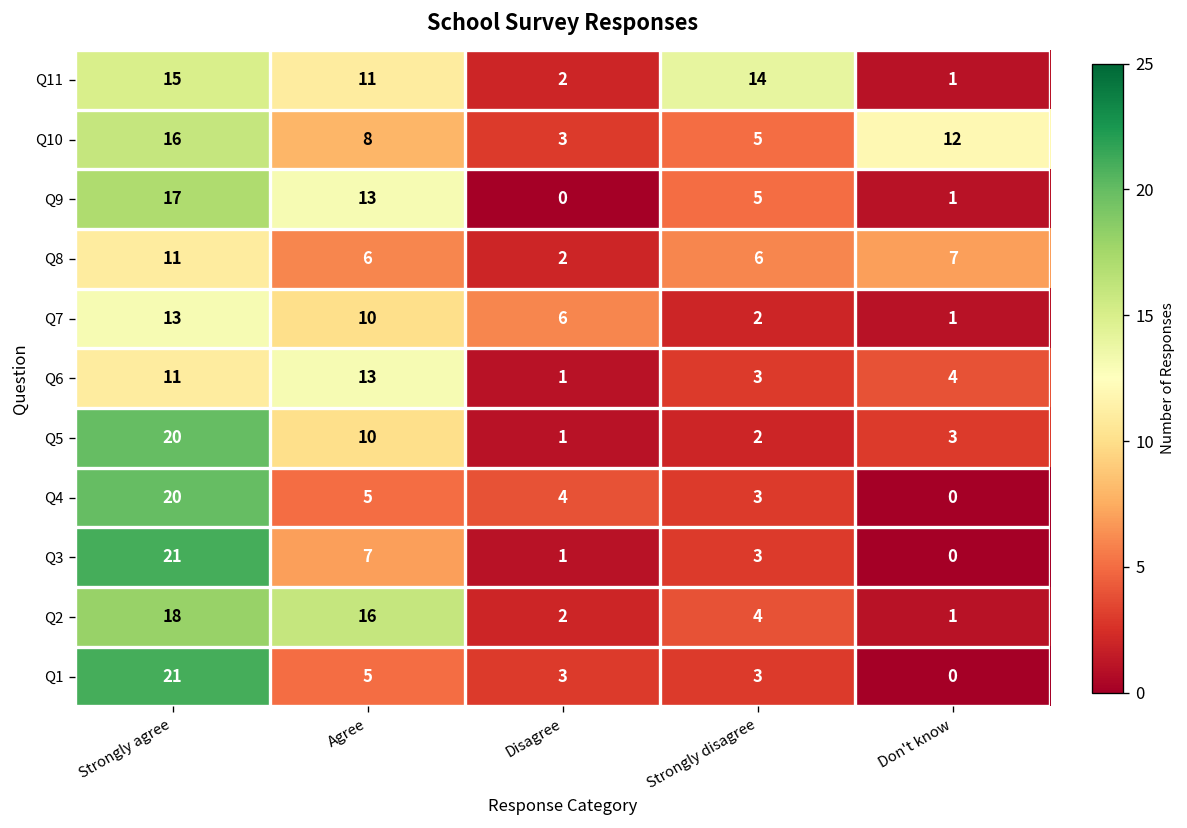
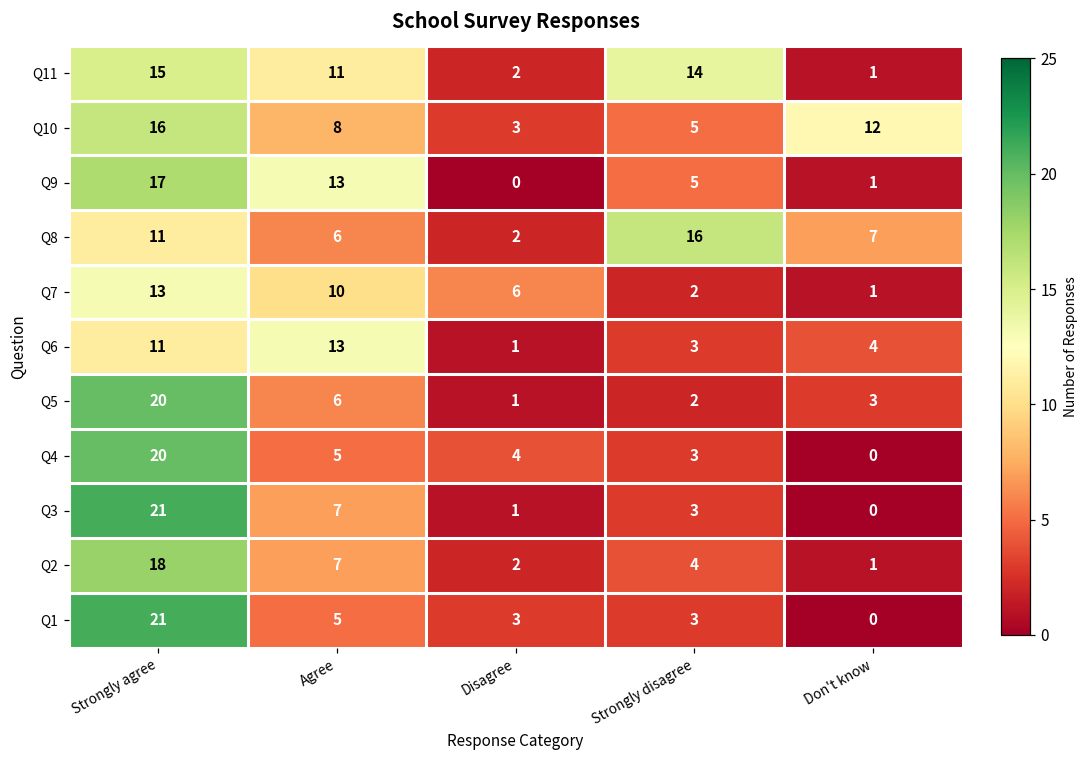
  {
    "Q11": {
      "Strongly agree": 15,
      "Agree": 11,
      "Disagree": 2,
      "Strongly disagree": 14,
      "Don't know": 1
    },
    "Q10": {
      "Strongly agree": 16,
      "Agree": 8,
      "Disagree": 3,
      "Strongly disagree": 5,
      "Don't know": 12
    },
    "Q9": {
      "Strongly agree": 17,
      "Agree": 13,
      "Disagree": 0,
      "Strongly disagree": 5,
      "Don't know": 1
    },
    "Q8": {
      "Strongly agree": 11,
      "Agree": 6,
      "Disagree": 2,
-     "Strongly disagree": 6,
+     "Strongly disagree": 16,
      "Don't know": 7
    },
    "Q7": {
      "Strongly agree": 13,
      "Agree": 10,
      "Disagree": 6,
      "Strongly disagree": 2,
      "Don't know": 1
    },
    "Q6": {
      "Strongly agree": 11,
      "Agree": 13,
      "Disagree": 1,
      "Strongly disagree": 3,
      "Don't know": 4
    },
    "Q5": {
      "Strongly agree": 20,
-     "Agree": 10,
+     "Agree": 6,
      "Disagree": 1,
      "Strongly disagree": 2,
      "Don't know": 3
    },
    "Q4": {
      "Strongly agree": 20,
      "Agree": 5,
      "Disagree": 4,
      "Strongly disagree": 3,
      "Don't know": 0
    },
    "Q3": {
      "Strongly agree": 21,
      "Agree": 7,
      "Disagree": 1,
      "Strongly disagree": 3,
      "Don't know": 0
    },
    "Q2": {
      "Strongly agree": 18,
-     "Agree": 16,
+     "Agree": 7,
      "Disagree": 2,
      "Strongly disagree": 4,
      "Don't know": 1
    },
    "Q1": {
      "Strongly agree": 21,
      "Agree": 5,
      "Disagree": 3,
      "Strongly disagree": 3,
      "Don't know": 0
    }
  }
